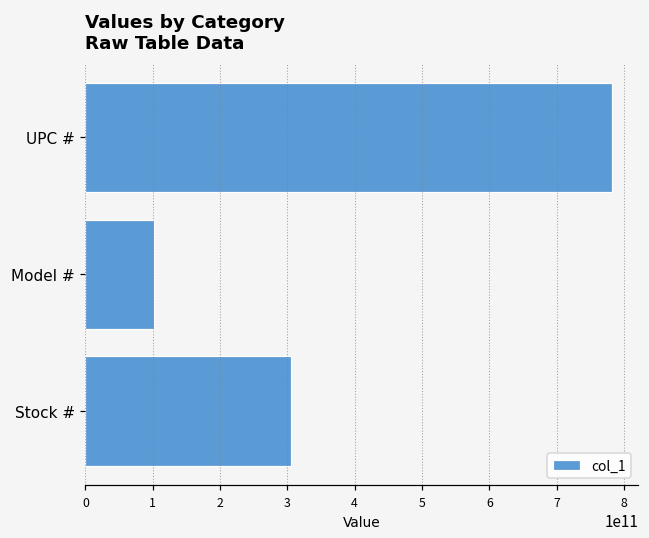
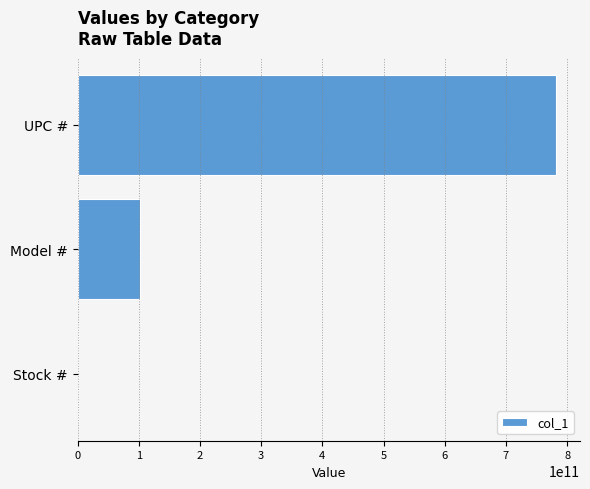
  {
    "UPC #": 780000000000,
    "Model #": 100000000000,
-   "Stock #": 310000000000
+   "Stock #": 0
  }
